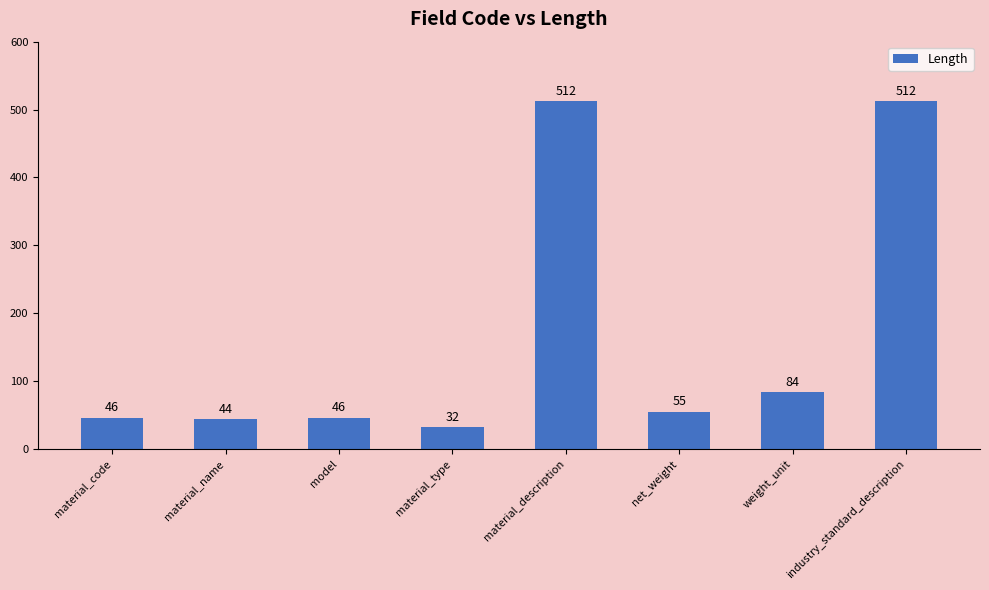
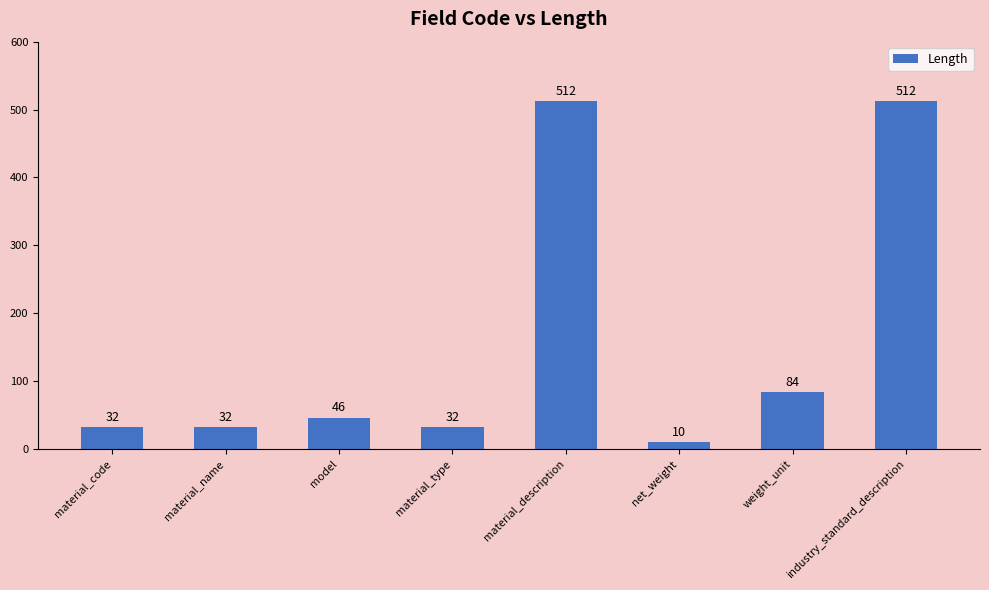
  {
-   "material_code": 46,
-   "material_name": 44,
+   "material_code": 32,
+   "material_name": 32,
    "model": 46,
    "material_type": 32,
    "material_description": 512,
-   "net_weight": 55,
+   "net_weight": 10,
    "weight_unit": 84,
    "industry_standard_description": 512
  }
